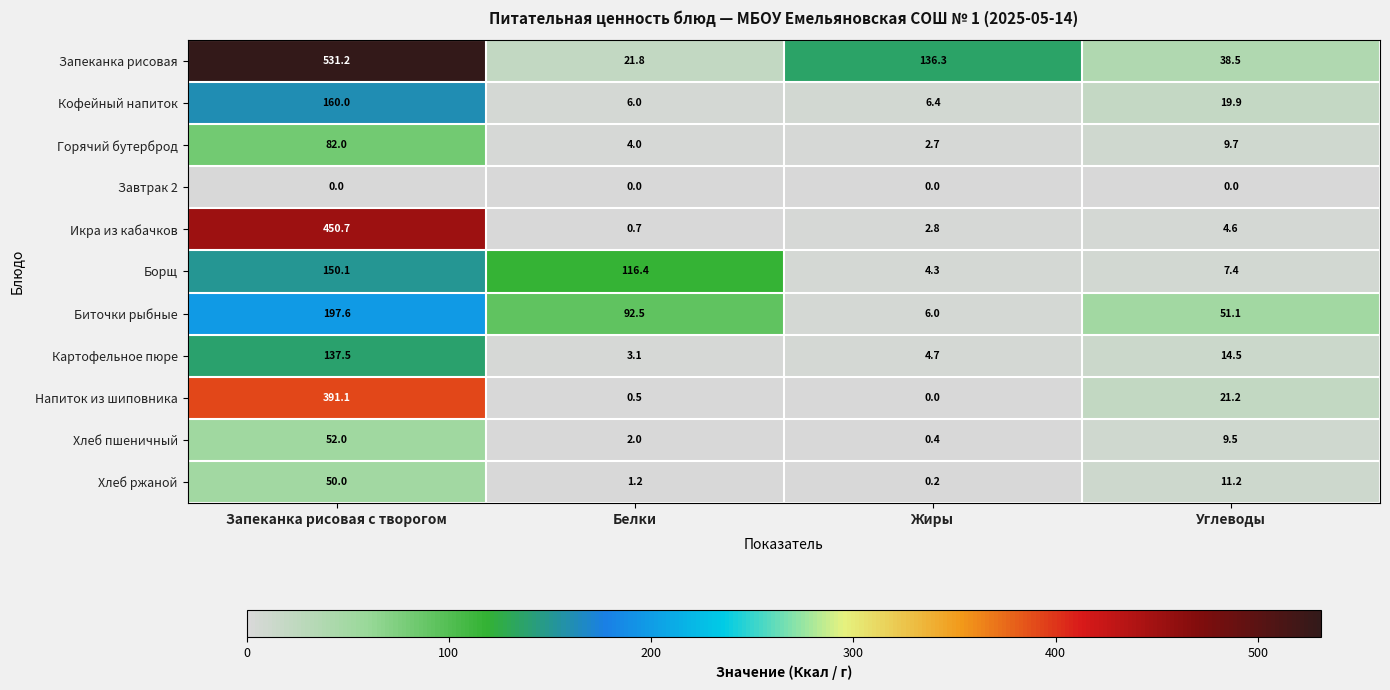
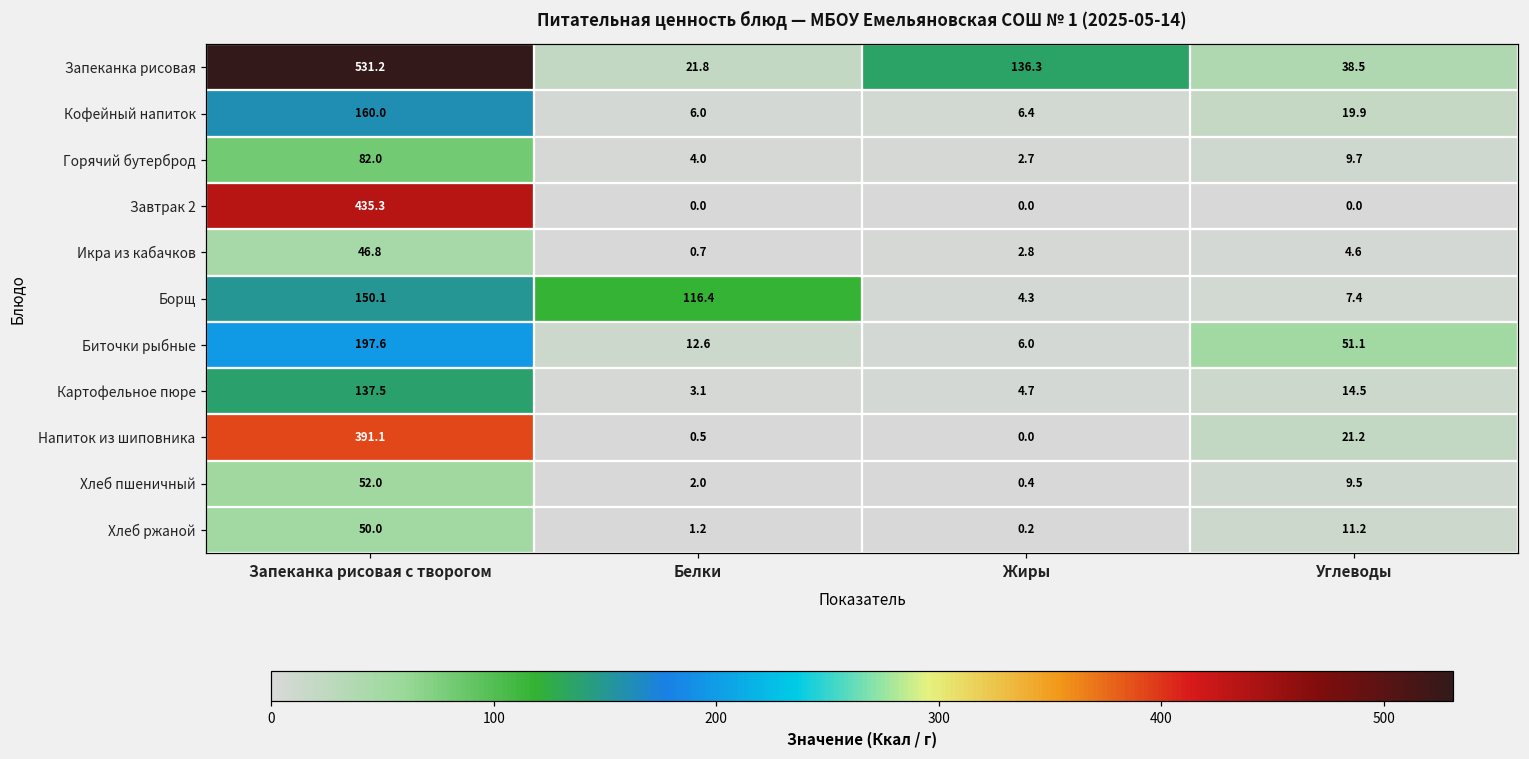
  {
    "Запеканка рисовая": {
      "Запеканка рисовая с творогом": 531.2,
      "Белки": 21.8,
      "Жиры": 136.3,
      "Углеводы": 38.5
    },
    "Кофейный напиток": {
      "Запеканка рисовая с творогом": 160.0,
      "Белки": 6.0,
      "Жиры": 6.4,
      "Углеводы": 19.9
    },
    "Горячий бутерброд": {
      "Запеканка рисовая с творогом": 82.0,
      "Белки": 4.0,
      "Жиры": 2.7,
      "Углеводы": 9.7
    },
    "Завтрак 2": {
-     "Запеканка рисовая с творогом": 0.0,
+     "Запеканка рисовая с творогом": 435.3,
      "Белки": 0.0,
      "Жиры": 0.0,
      "Углеводы": 0.0
    },
    "Икра из кабачков": {
-     "Запеканка рисовая с творогом": 450.7,
+     "Запеканка рисовая с творогом": 46.8,
      "Белки": 0.7,
      "Жиры": 2.8,
      "Углеводы": 4.6
    },
    "Борщ": {
      "Запеканка рисовая с творогом": 150.1,
      "Белки": 116.4,
      "Жиры": 4.3,
      "Углеводы": 7.4
    },
    "Биточки рыбные": {
      "Запеканка рисовая с творогом": 197.6,
-     "Белки": 92.5,
+     "Белки": 12.6,
      "Жиры": 6.0,
      "Углеводы": 51.1
    },
    "Картофельное пюре": {
      "Запеканка рисовая с творогом": 137.5,
      "Белки": 3.1,
      "Жиры": 4.7,
      "Углеводы": 14.5
    },
    "Напиток из шиповника": {
      "Запеканка рисовая с творогом": 391.1,
      "Белки": 0.5,
      "Жиры": 0.0,
      "Углеводы": 21.2
    },
    "Хлеб пшеничный": {
      "Запеканка рисовая с творогом": 52.0,
      "Белки": 2.0,
      "Жиры": 0.4,
      "Углеводы": 9.5
    },
    "Хлеб ржаной": {
      "Запеканка рисовая с творогом": 50.0,
      "Белки": 1.2,
      "Жиры": 0.2,
      "Углеводы": 11.2
    }
  }
